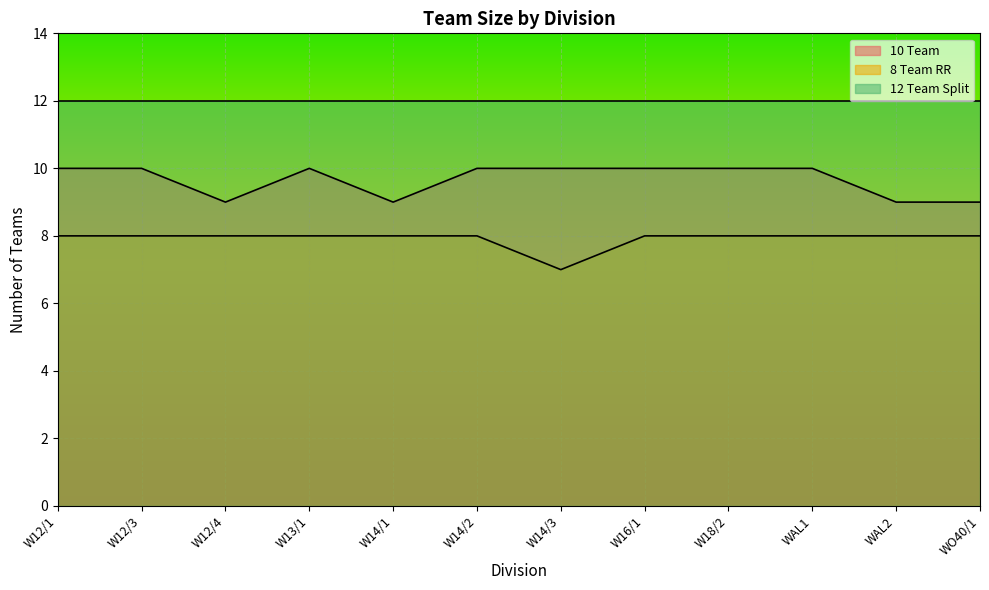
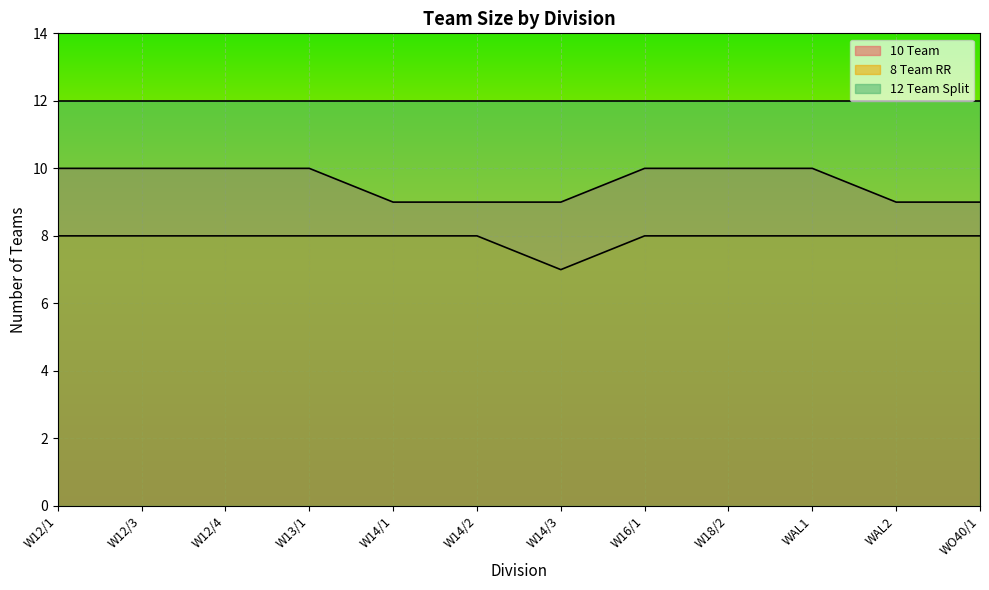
  {
    "10 Team": {
      "W12/1": 10,
      "W12/3": 10,
-     "W12/4": 9,
+     "W12/4": 10,
      "W13/1": 10,
      "W14/1": 9,
-     "W14/2": 10,
-     "W14/3": 10,
+     "W14/2": 9,
+     "W14/3": 9,
      "W16/1": 10,
      "W18/2": 10,
      "WAL1": 10,
      "WAL2": 9,
      "WO40/1": 9
    },
    "8 Team RR": {
      "W12/1": 8,
      "W12/3": 8,
      "W12/4": 8,
      "W13/1": 8,
      "W14/1": 8,
      "W14/2": 8,
      "W14/3": 7,
      "W16/1": 8,
      "W18/2": 8,
      "WAL1": 8,
      "WAL2": 8,
      "WO40/1": 8
    },
    "12 Team Split": {
      "W12/1": 12,
      "W12/3": 12,
      "W12/4": 12,
      "W13/1": 12,
      "W14/1": 12,
      "W14/2": 12,
      "W14/3": 12,
      "W16/1": 12,
      "W18/2": 12,
      "WAL1": 12,
      "WO40/1": 12
    }
  }
